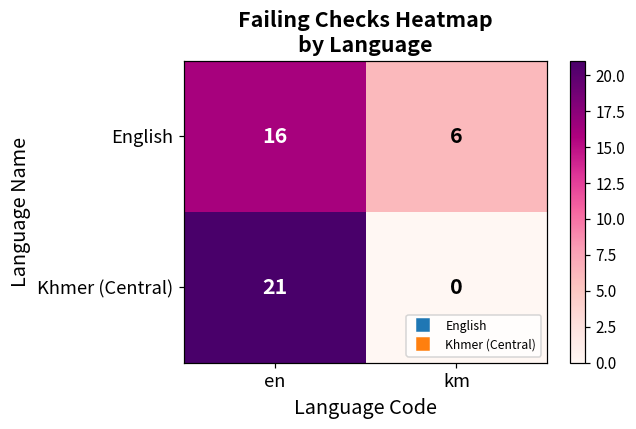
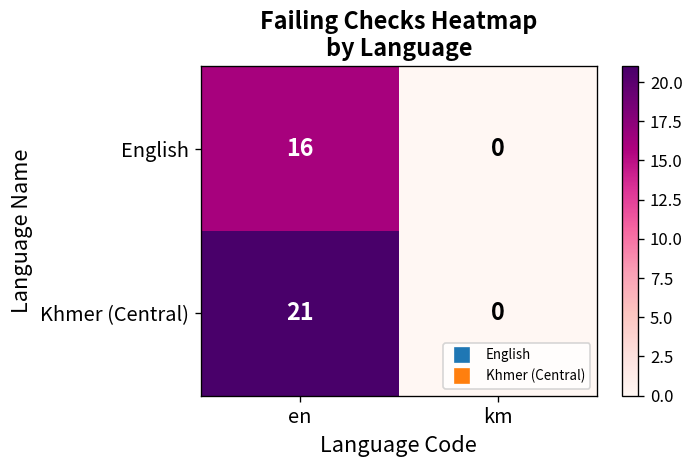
  {
    "English": {
      "en": 16,
-     "km": 6
+     "km": 0
    },
    "Khmer (Central)": {
      "en": 21,
      "km": 0
    }
  }
